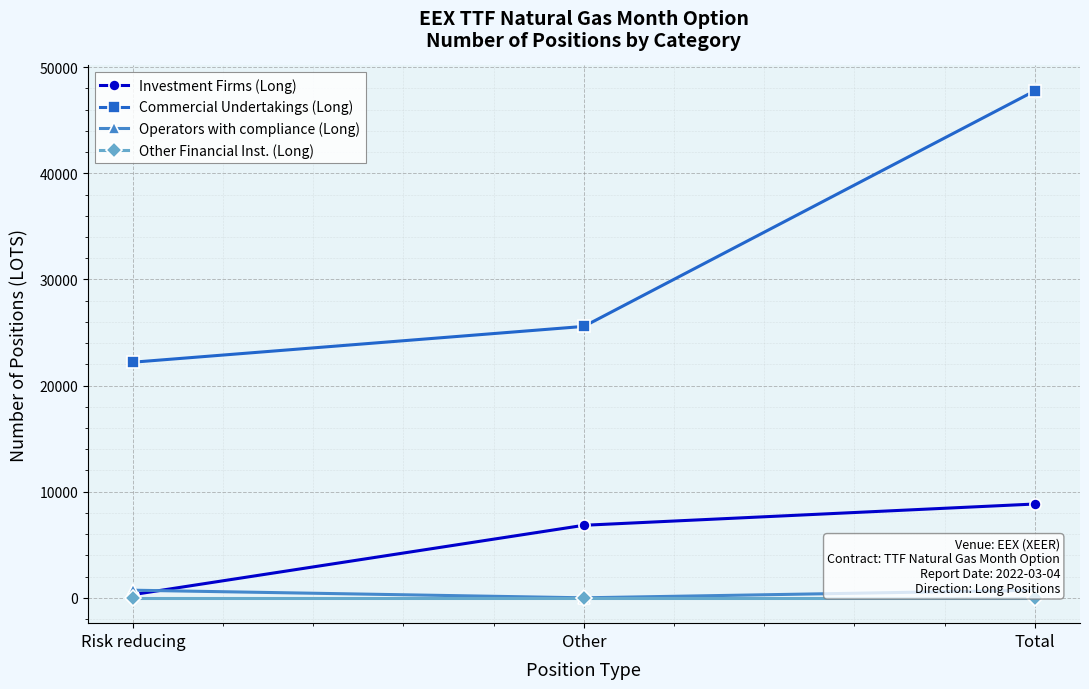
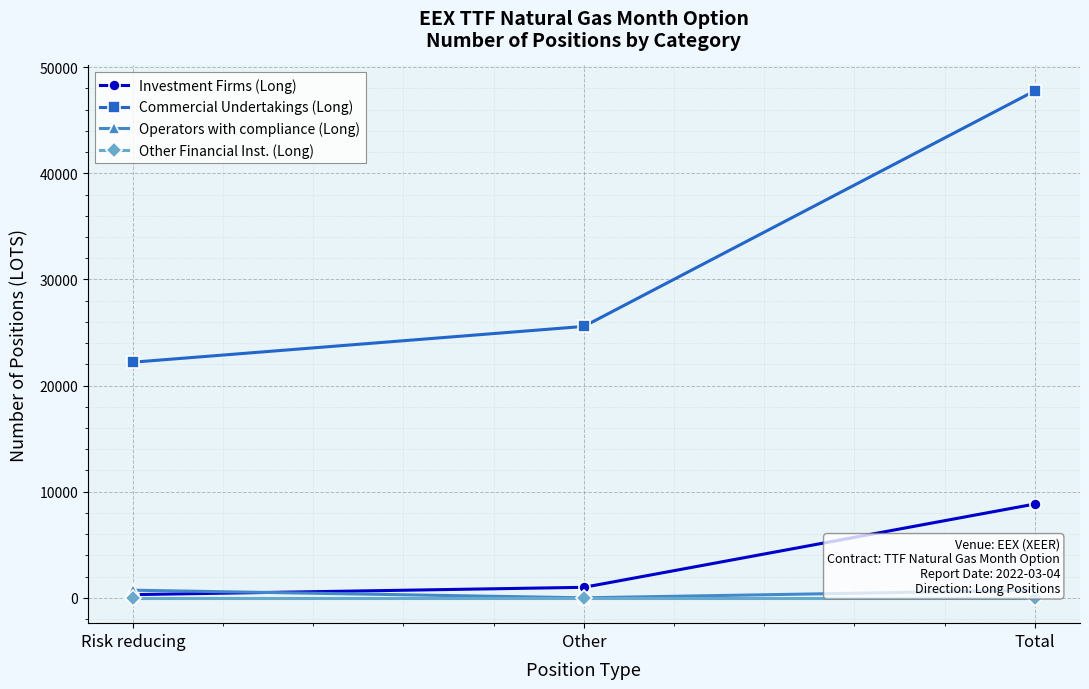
  {
    "Investment Firms (Long)": {
      "Risk reducing": 300,
-     "Other": 6800,
+     "Other": 1000,
      "Total": 8800
    }
  }
